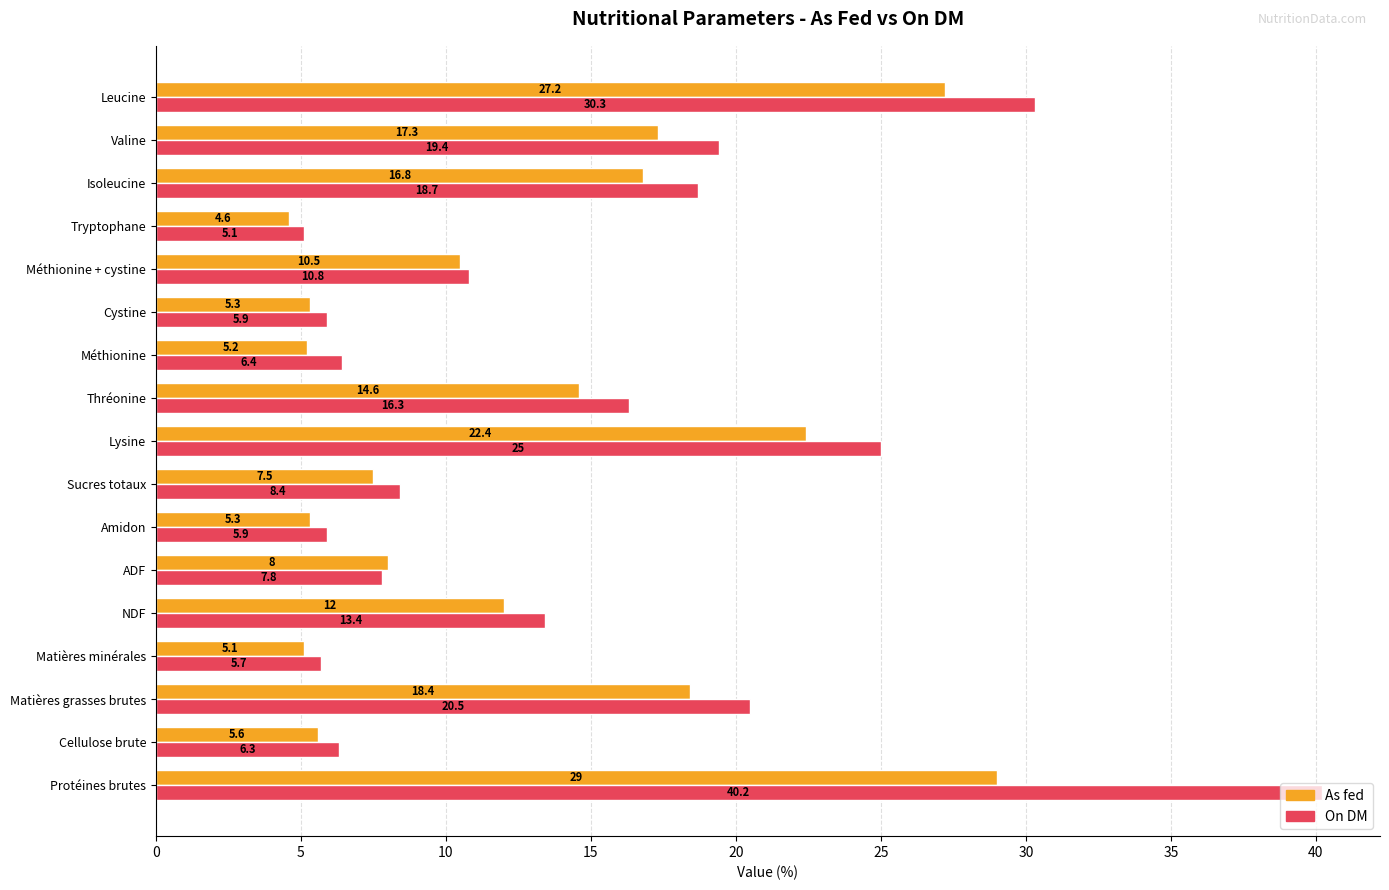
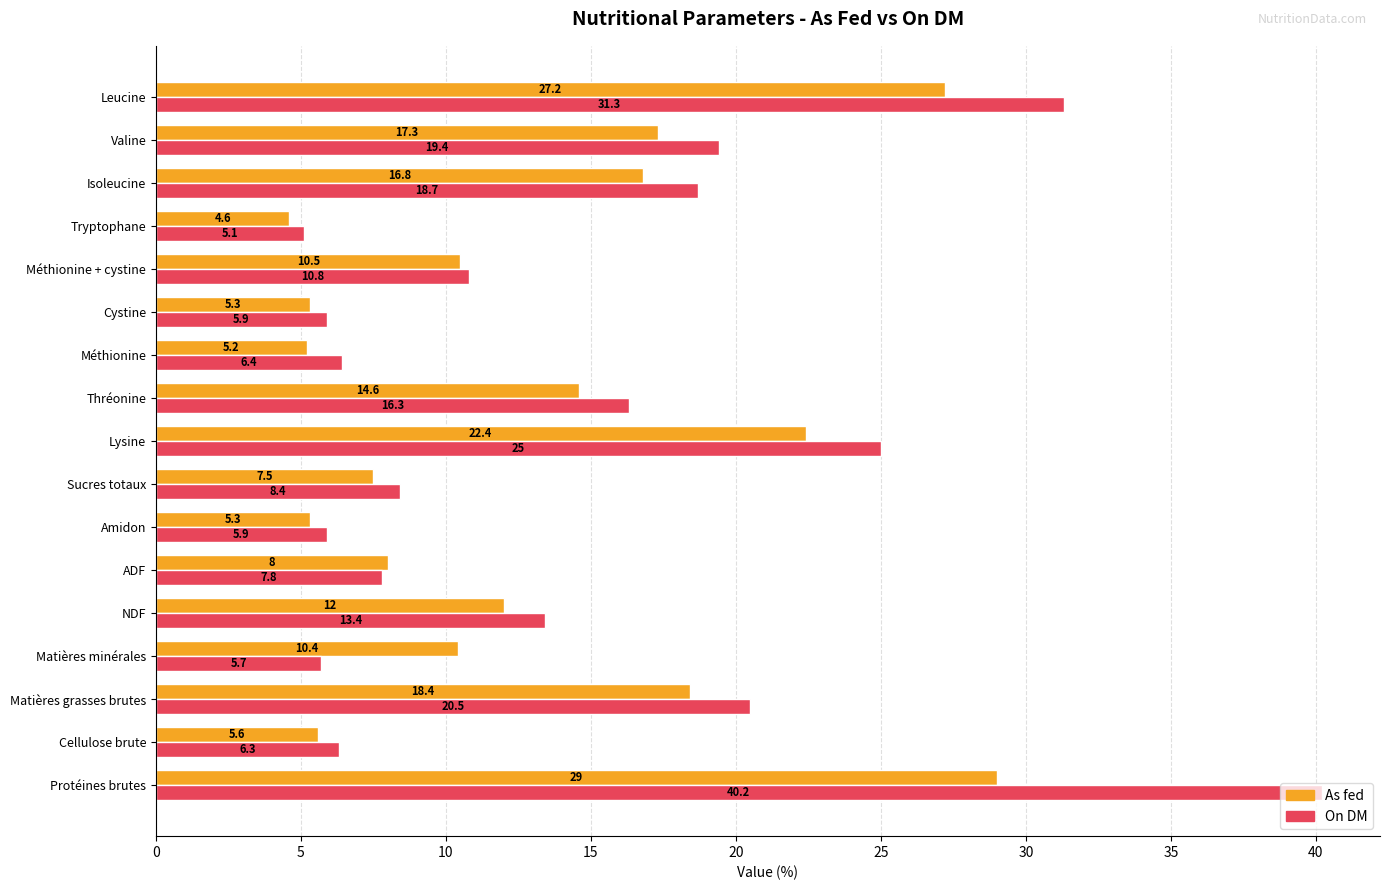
  {
    "As fed": {
      "Leucine": 27.2,
      "Valine": 17.3,
      "Isoleucine": 16.8,
      "Tryptophane": 4.6,
      "Méthionine + cystine": 10.5,
      "Cystine": 5.3,
      "Méthionine": 5.2,
      "Thréonine": 14.6,
      "Lysine": 22.4,
      "Sucres totaux": 7.5,
      "Amidon": 5.3,
      "ADF": 8,
      "NDF": 12,
-     "Matières minérales": 5.1,
+     "Matières minérales": 10.4,
      "Matières grasses brutes": 18.4,
      "Cellulose brute": 5.6,
      "Protéines brutes": 29
    },
    "On DM": {
-     "Leucine": 30.3,
+     "Leucine": 31.3,
      "Valine": 19.4,
      "Isoleucine": 18.7,
      "Tryptophane": 5.1,
      "Méthionine + cystine": 10.8,
      "Cystine": 5.9,
      "Méthionine": 6.4,
      "Thréonine": 16.3,
      "Lysine": 25,
      "Sucres totaux": 8.4,
      "Amidon": 5.9,
      "ADF": 7.8,
      "NDF": 13.4,
      "Matières minérales": 5.7,
      "Matières grasses brutes": 20.5,
      "Cellulose brute": 6.3
    }
  }
